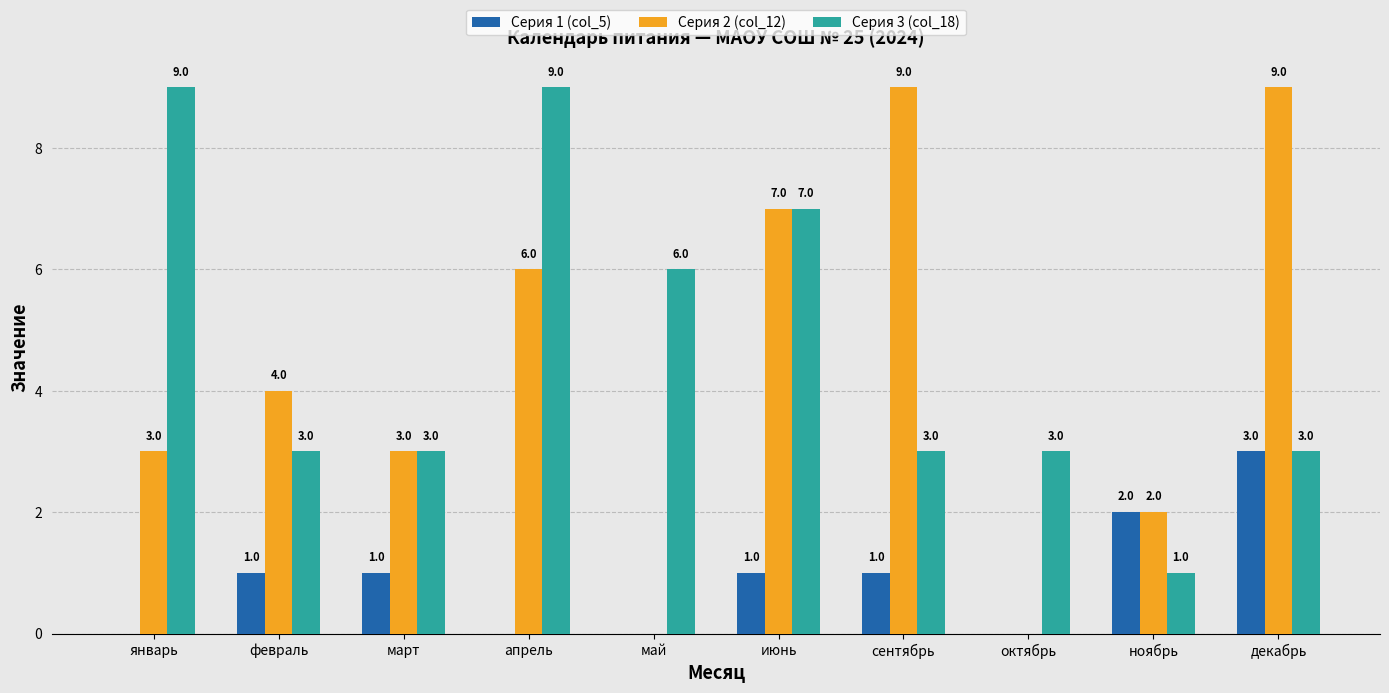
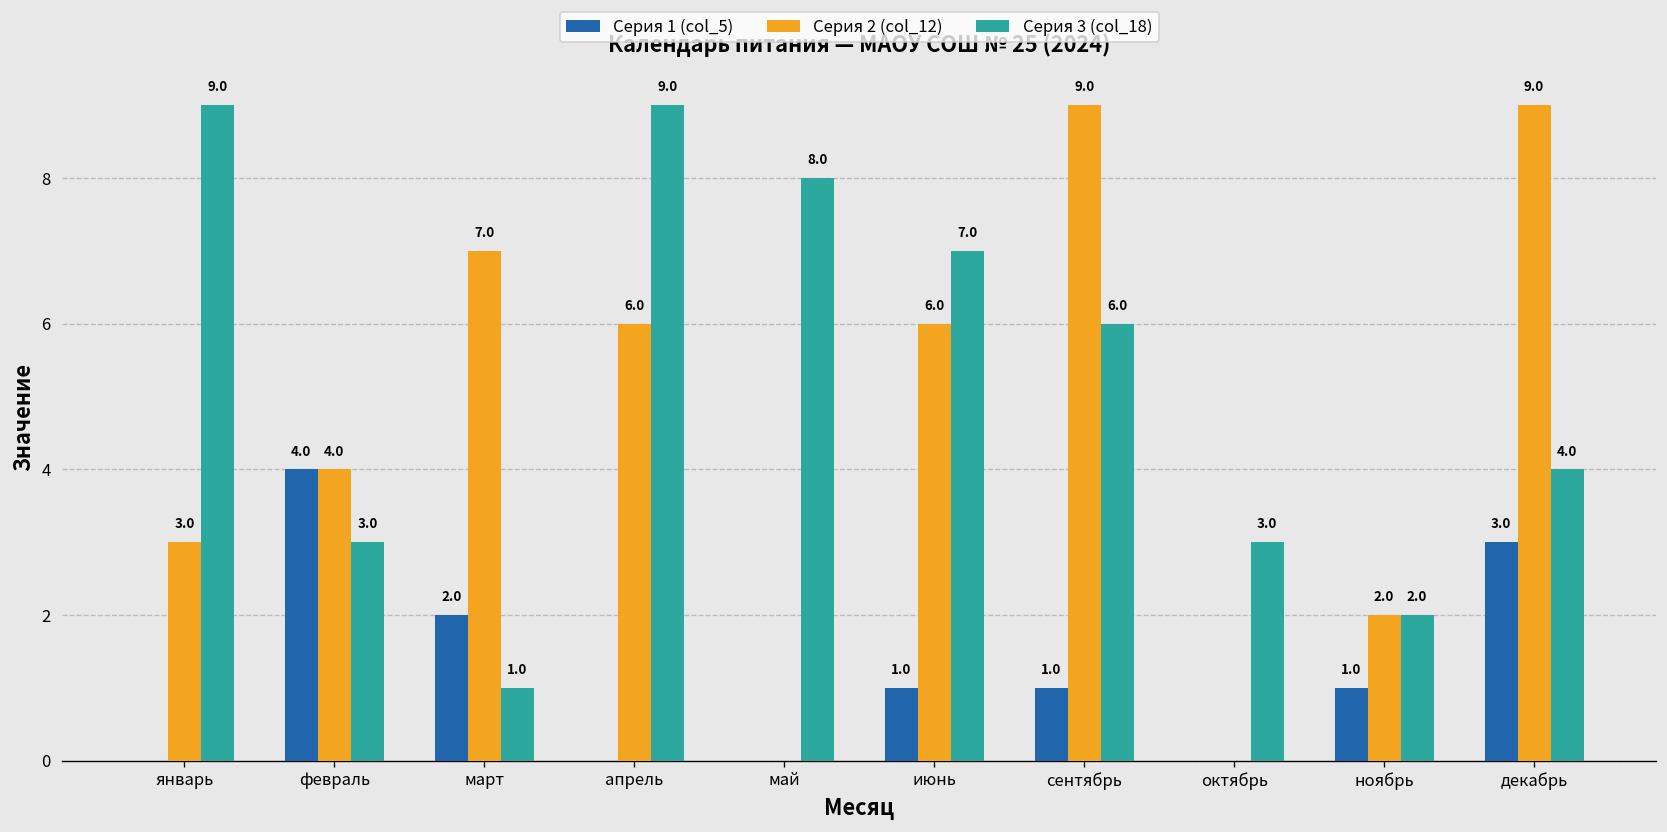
  {
    "Серия 1 (col_5)": {
-     "февраль": 1.0,
-     "март": 1.0,
+     "февраль": 4.0,
+     "март": 2.0,
      "июнь": 1.0,
      "сентябрь": 1.0,
-     "ноябрь": 2.0,
+     "ноябрь": 1.0,
      "декабрь": 3.0
    },
    "Серия 2 (col_12)": {
      "январь": 3.0,
      "февраль": 4.0,
-     "март": 3.0,
+     "март": 7.0,
      "апрель": 6.0,
-     "июнь": 7.0,
+     "июнь": 6.0,
      "сентябрь": 9.0,
      "ноябрь": 2.0,
      "декабрь": 9.0
    },
    "Серия 3 (col_18)": {
      "январь": 9.0,
      "февраль": 3.0,
-     "март": 3.0,
+     "март": 1.0,
      "апрель": 9.0,
-     "май": 6.0,
+     "май": 8.0,
      "июнь": 7.0,
-     "сентябрь": 3.0,
+     "сентябрь": 6.0,
      "октябрь": 3.0,
-     "ноябрь": 1.0,
-     "декабрь": 3.0
+     "ноябрь": 2.0,
+     "декабрь": 4.0
    }
  }
